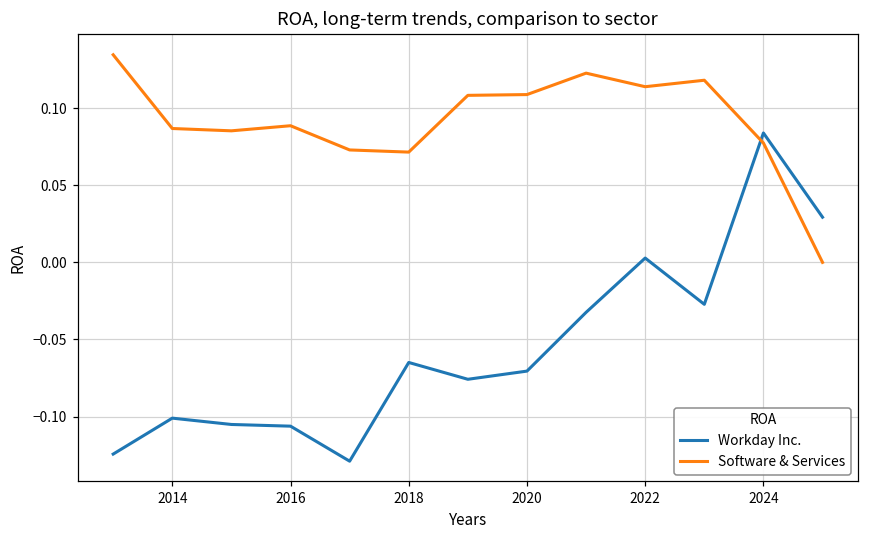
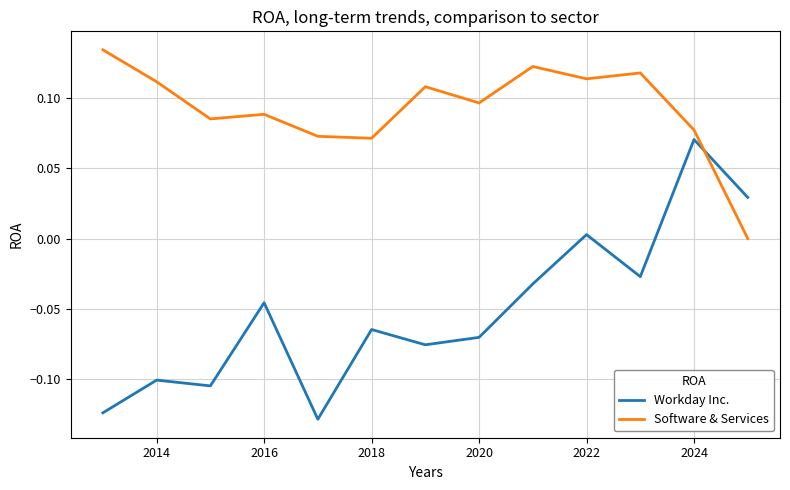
  {
    "Workday Inc.": {
      "2014": -0.101,
-     "2016": -0.106,
+     "2016": -0.046,
      "2018": -0.065,
      "2020": -0.071,
      "2022": 0.003,
-     "2024": 0.084
+     "2024": 0.071
    },
    "Software & Services": {
-     "2014": 0.087,
+     "2014": 0.112,
      "2016": 0.089,
      "2018": 0.072,
-     "2020": 0.109,
+     "2020": 0.097,
      "2022": 0.114,
      "2024": 0.077
    }
  }
